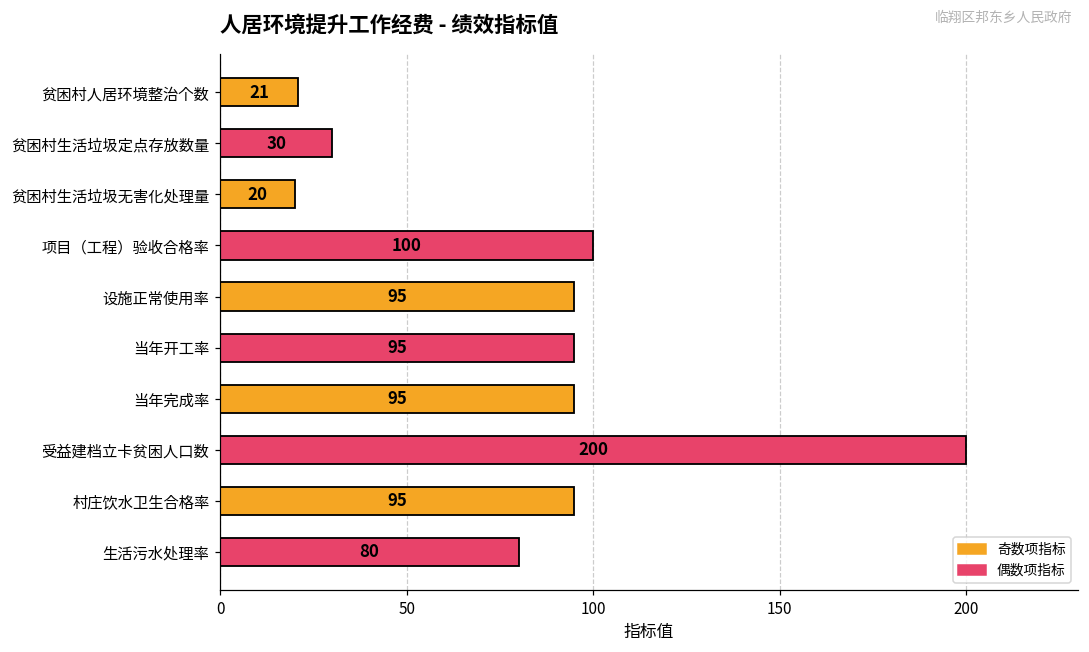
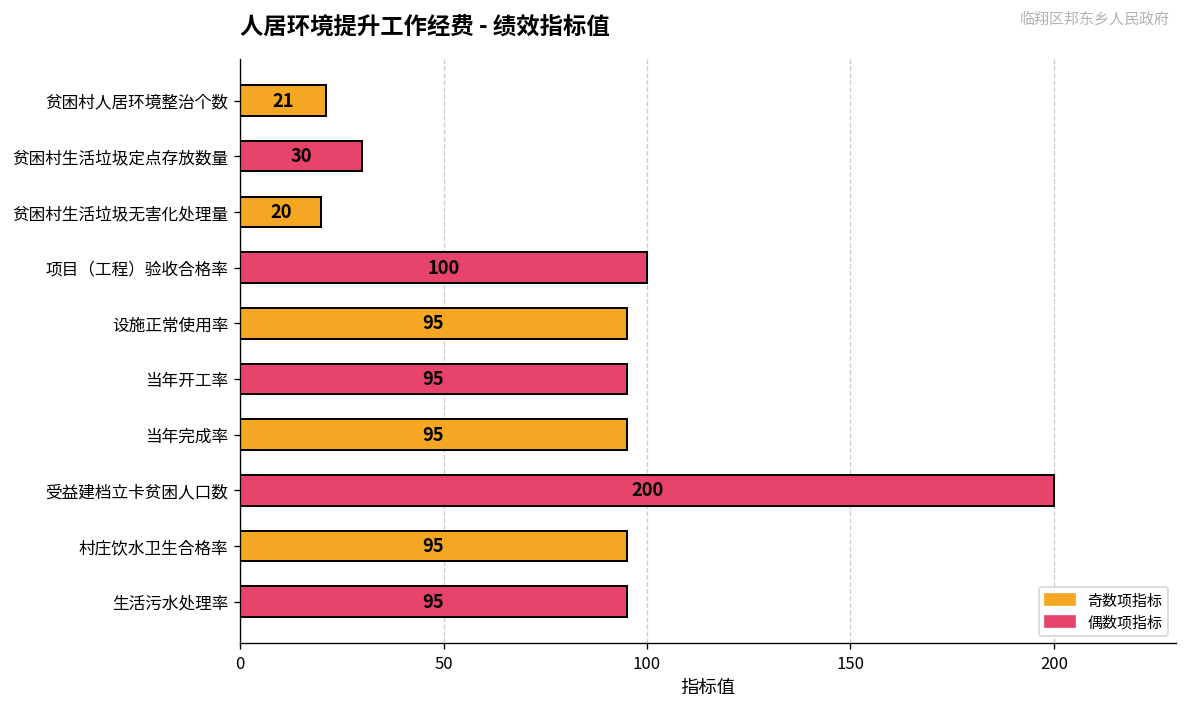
  {
    "贫困村人居环境整治个数": 21,
    "贫困村生活垃圾定点存放数量": 30,
    "贫困村生活垃圾无害化处理量": 20,
    "项目（工程）验收合格率": 100,
    "设施正常使用率": 95,
    "当年开工率": 95,
    "当年完成率": 95,
    "受益建档立卡贫困人口数": 200,
    "村庄饮水卫生合格率": 95,
-   "生活污水处理率": 80
+   "生活污水处理率": 95
  }
